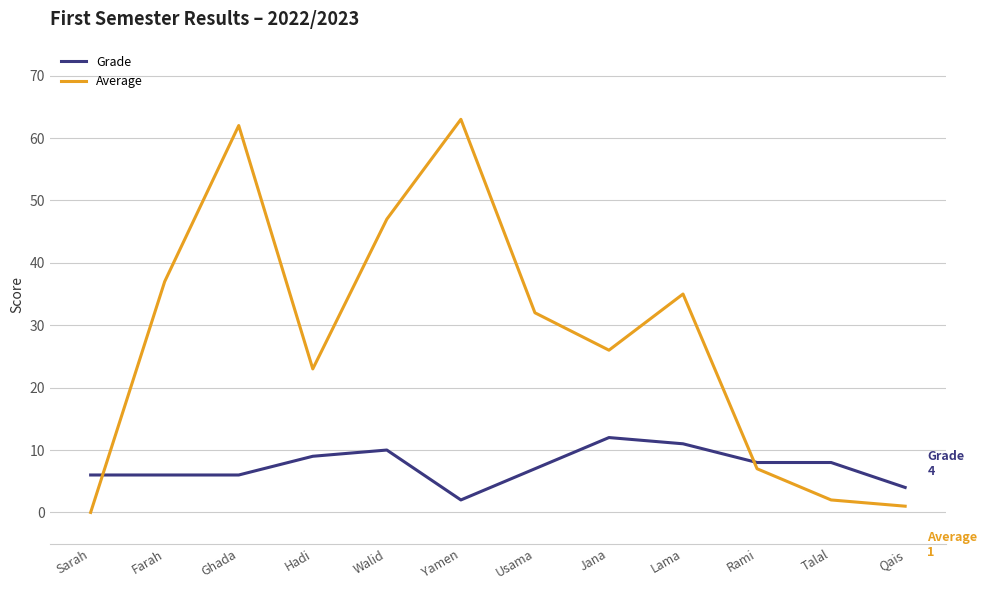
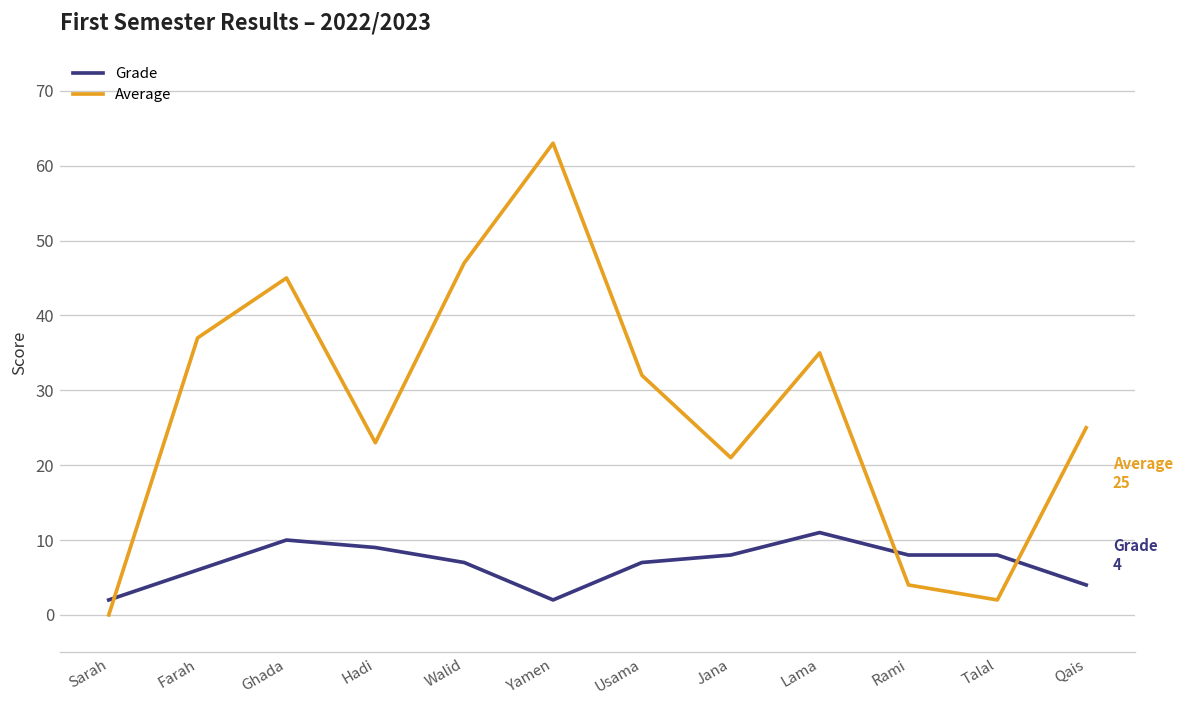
  {
    "Grade": {
-     "Sarah": 6,
+     "Sarah": 2,
      "Farah": 6,
-     "Ghada": 6,
+     "Ghada": 10,
      "Hadi": 9,
-     "Walid": 10,
+     "Walid": 7,
      "Yamen": 2,
      "Usama": 7,
-     "Jana": 12,
+     "Jana": 8,
      "Lama": 11,
      "Rami": 8,
      "Talal": 8
    },
    "Average": {
-     "Ghada": 62,
-     "Jana": 26,
-     "Rami": 7,
-     "Qais": 1
+     "Ghada": 45,
+     "Jana": 21,
+     "Rami": 4,
+     "Qais": 25
    }
  }
